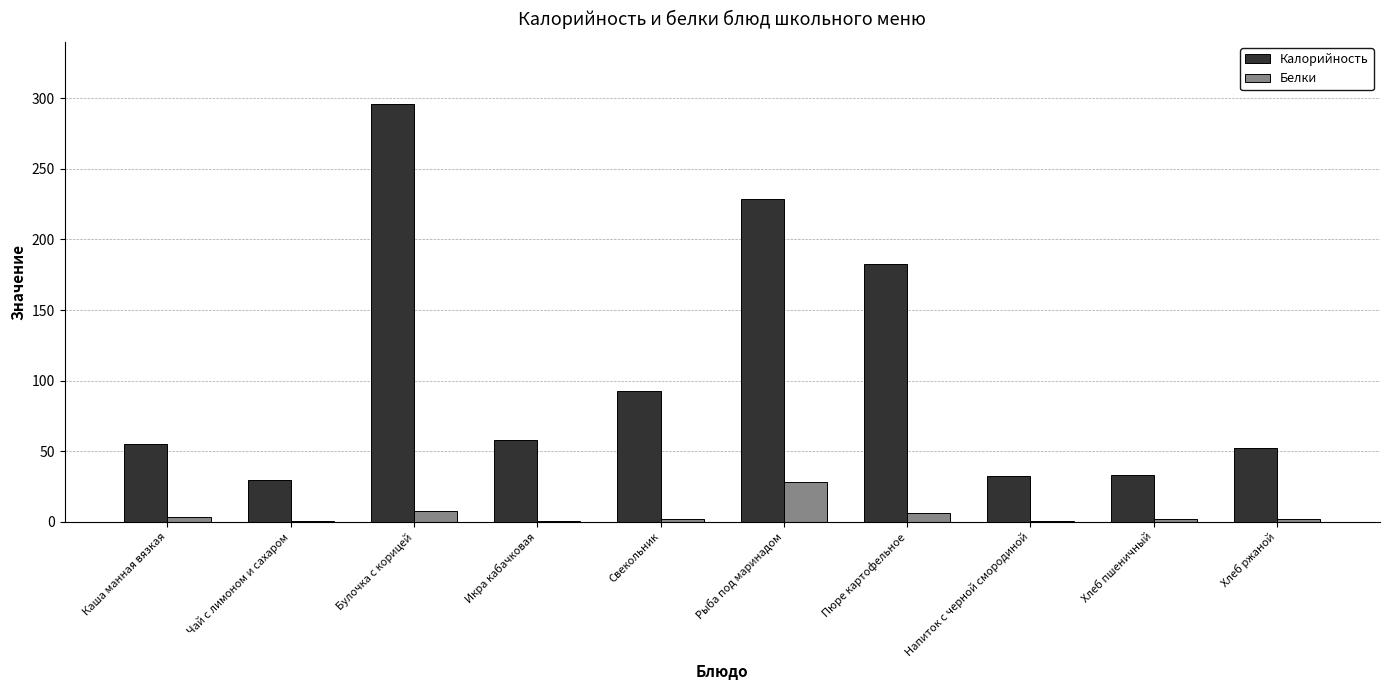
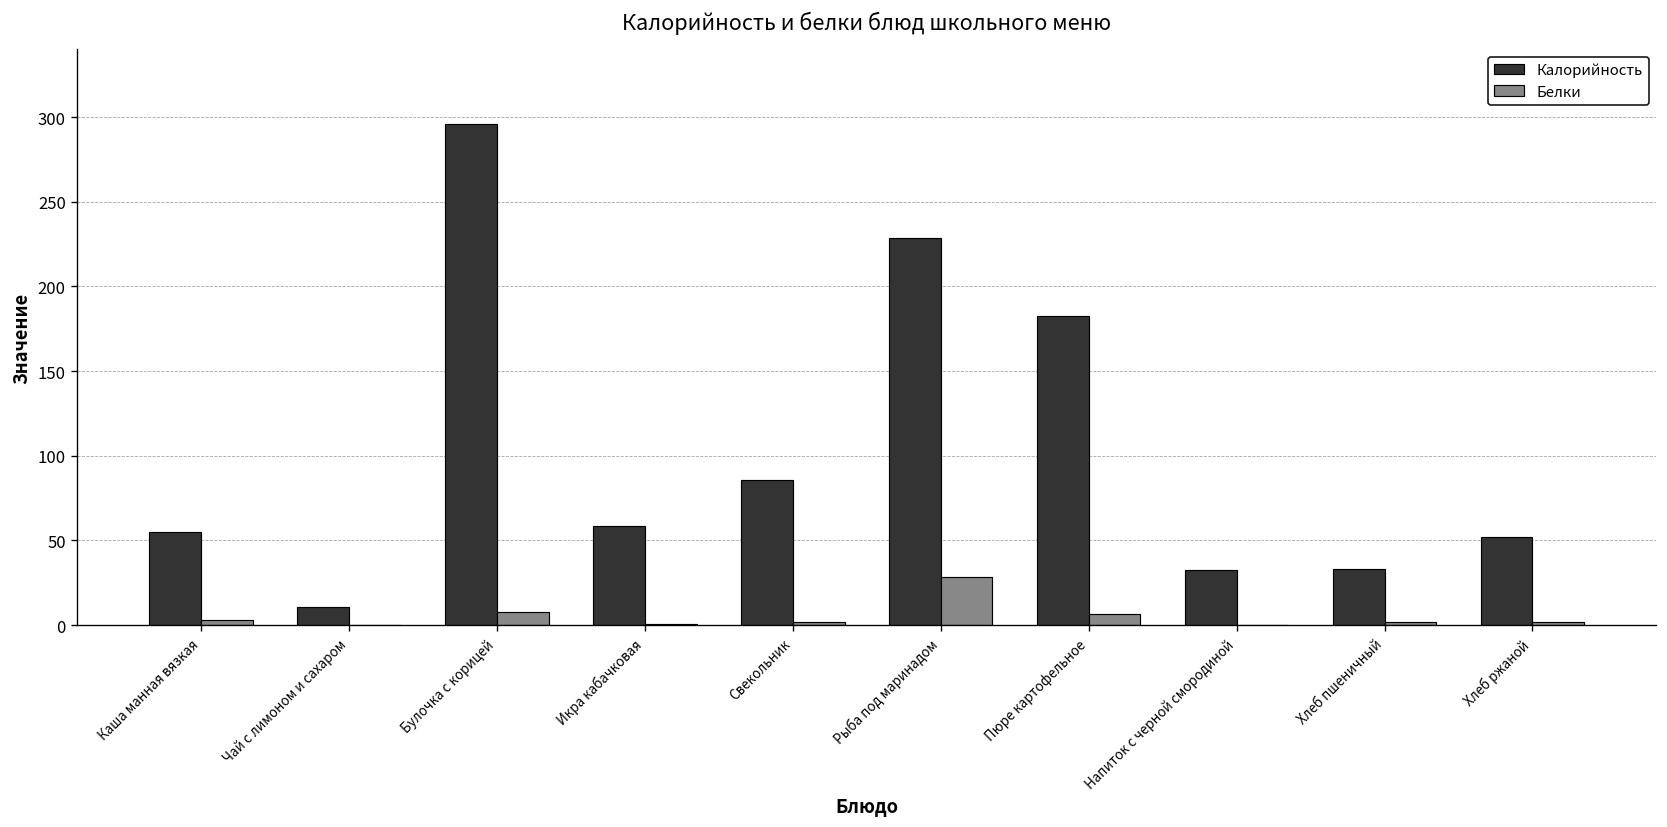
  {
    "Калорийность": {
      "Каша манная вязкая": 55,
-     "Чай с лимоном и сахаром": 30,
+     "Чай с лимоном и сахаром": 10,
      "Булочка с корицей": 296,
      "Икра кабачковая": 58,
-     "Свекольник": 92,
+     "Свекольник": 86,
      "Рыба под маринадом": 229,
      "Пюре картофельное": 183,
      "Напиток с черной смородиной": 33,
      "Хлеб пшеничный": 33,
      "Хлеб ржаной": 52
    },
    "Белки": {
      "Каша манная вязкая": 3,
      "Булочка с корицей": 8,
      "Свекольник": 2,
      "Рыба под маринадом": 28,
      "Пюре картофельное": 6,
      "Хлеб пшеничный": 2,
      "Хлеб ржаной": 2
    }
  }
